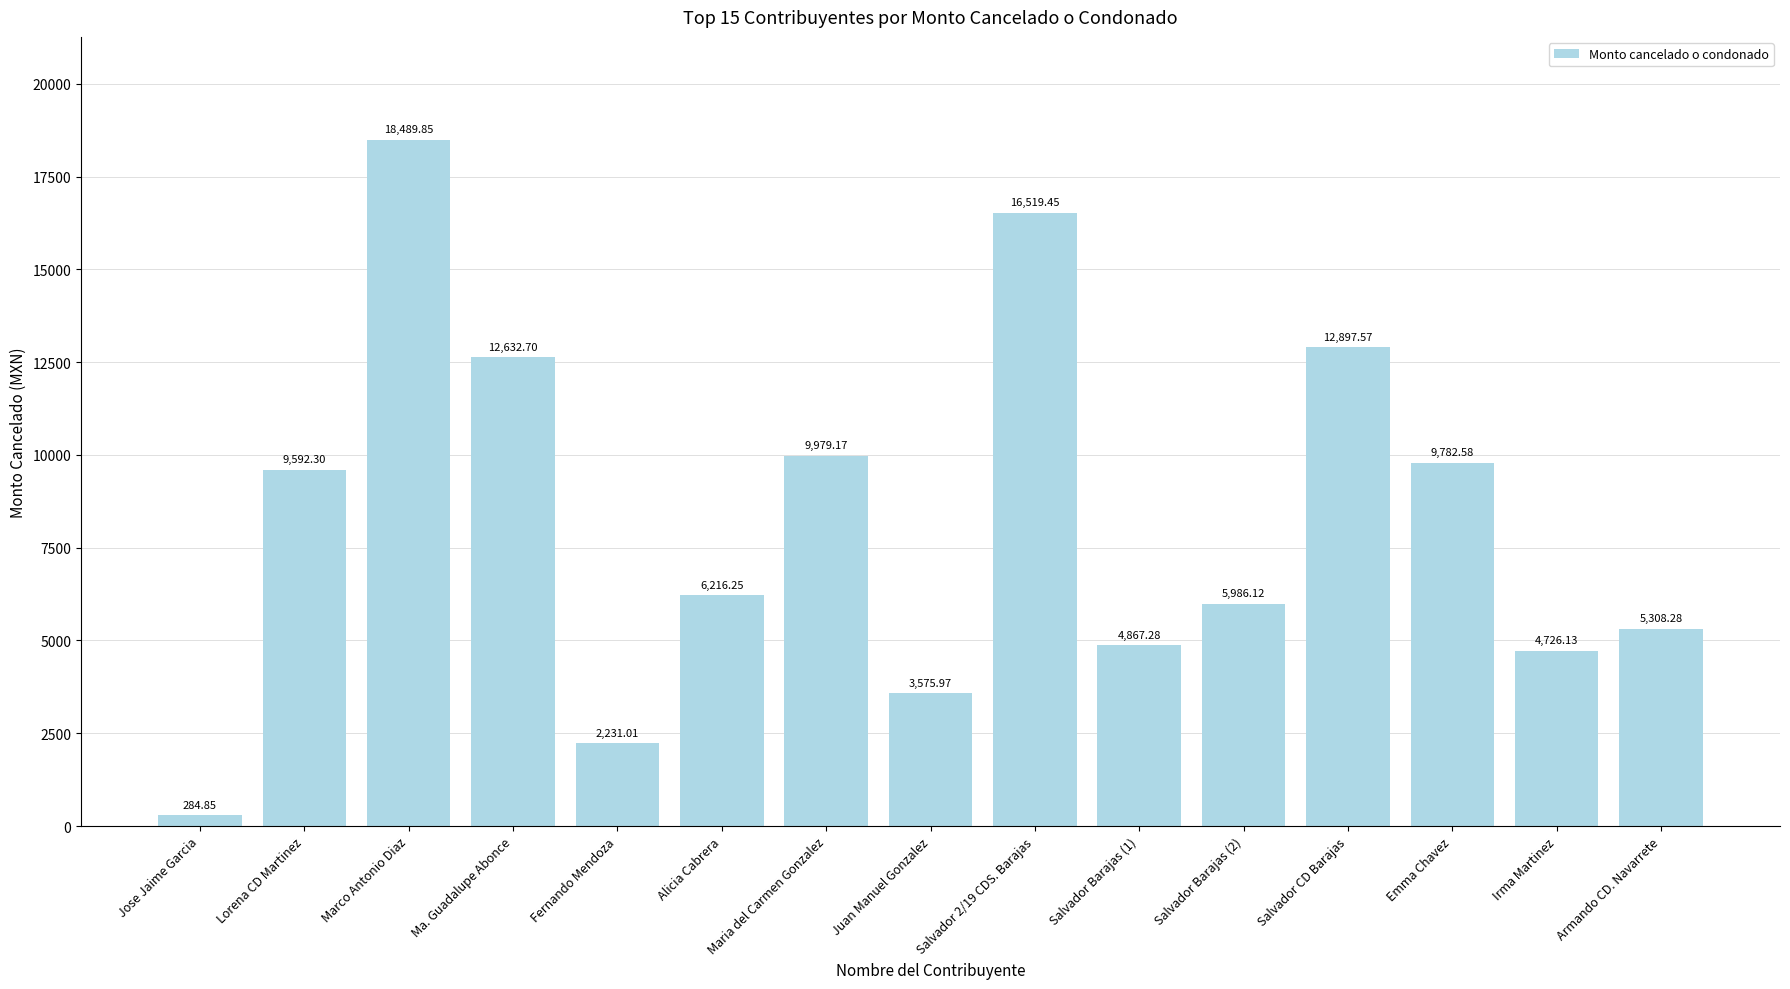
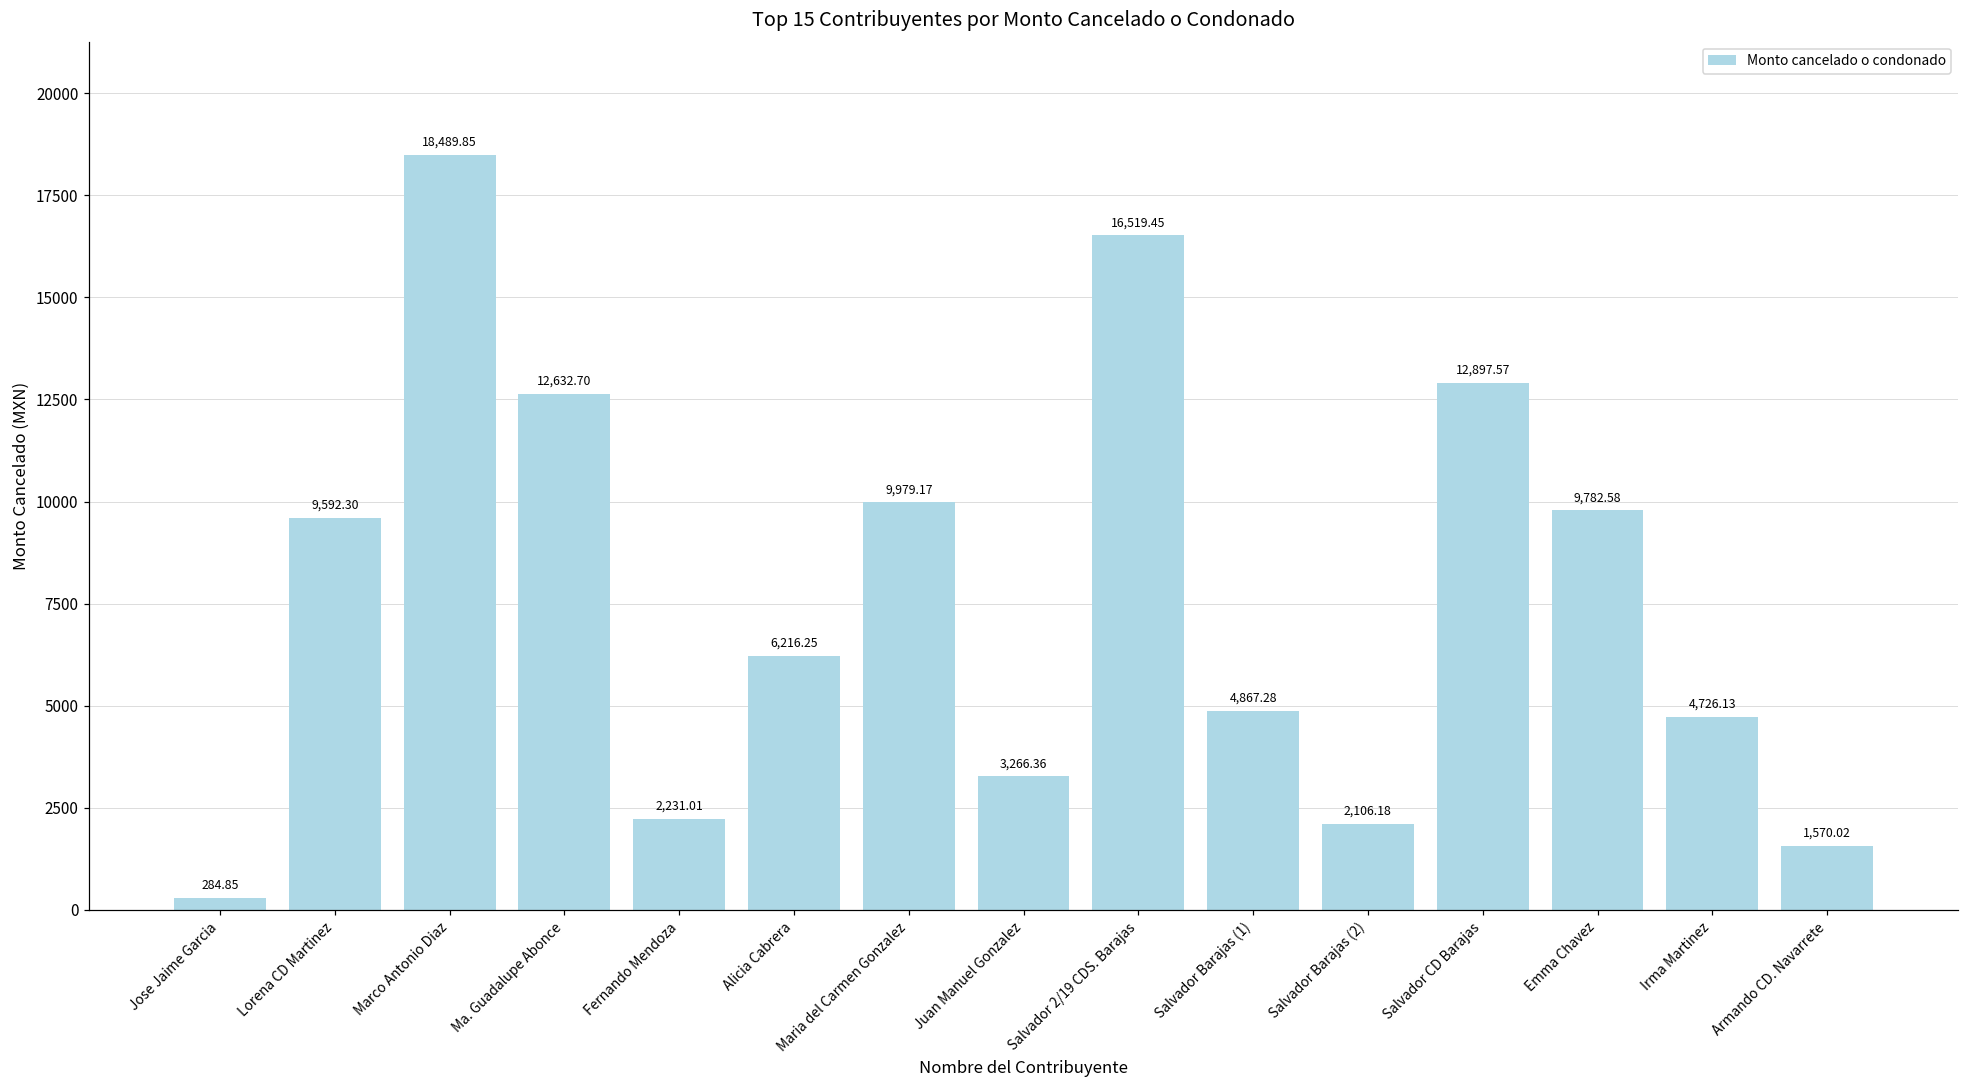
  {
    "Jose Jaime Garcia": "284.85",
    "Lorena CD Martinez": "9,592.30",
    "Marco Antonio Diaz": "18,489.85",
    "Ma. Guadalupe Abonce": "12,632.70",
    "Fernando Mendoza": "2,231.01",
    "Alicia Cabrera": "6,216.25",
    "Maria del Carmen Gonzalez": "9,979.17",
-   "Juan Manuel Gonzalez": "3,575.97",
+   "Juan Manuel Gonzalez": "3,266.36",
    "Salvador 2/19 CDS. Barajas": "16,519.45",
    "Salvador Barajas (1)": "4,867.28",
-   "Salvador Barajas (2)": "5,986.12",
+   "Salvador Barajas (2)": "2,106.18",
    "Salvador CD Barajas": "12,897.57",
    "Emma Chavez": "9,782.58",
    "Irma Martinez": "4,726.13",
-   "Armando CD. Navarrete": "5,308.28"
+   "Armando CD. Navarrete": "1,570.02"
  }
